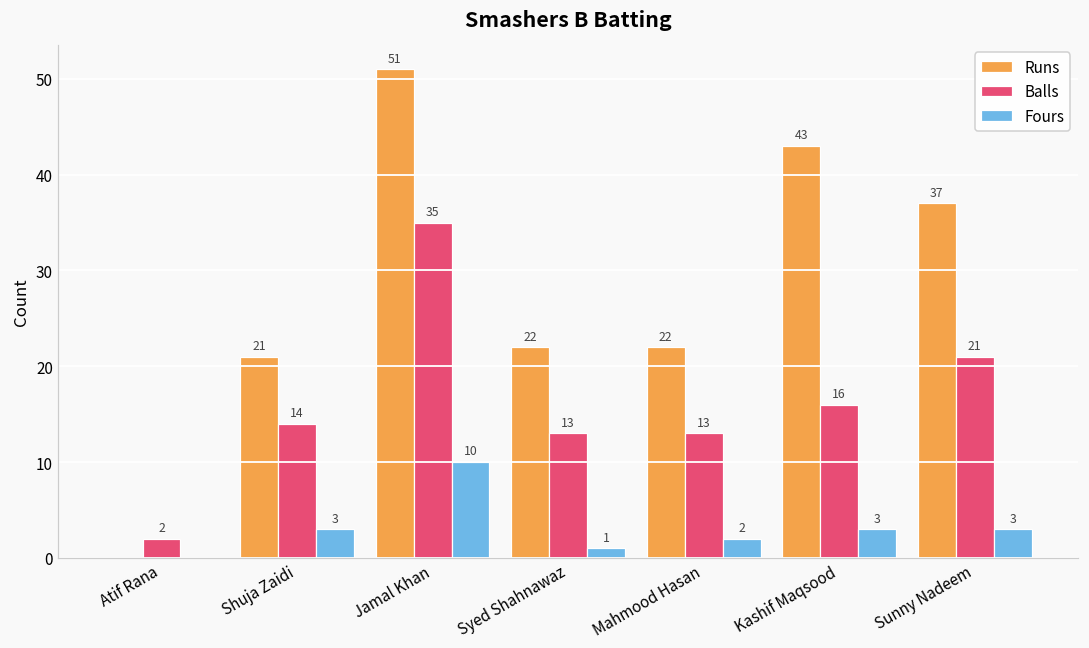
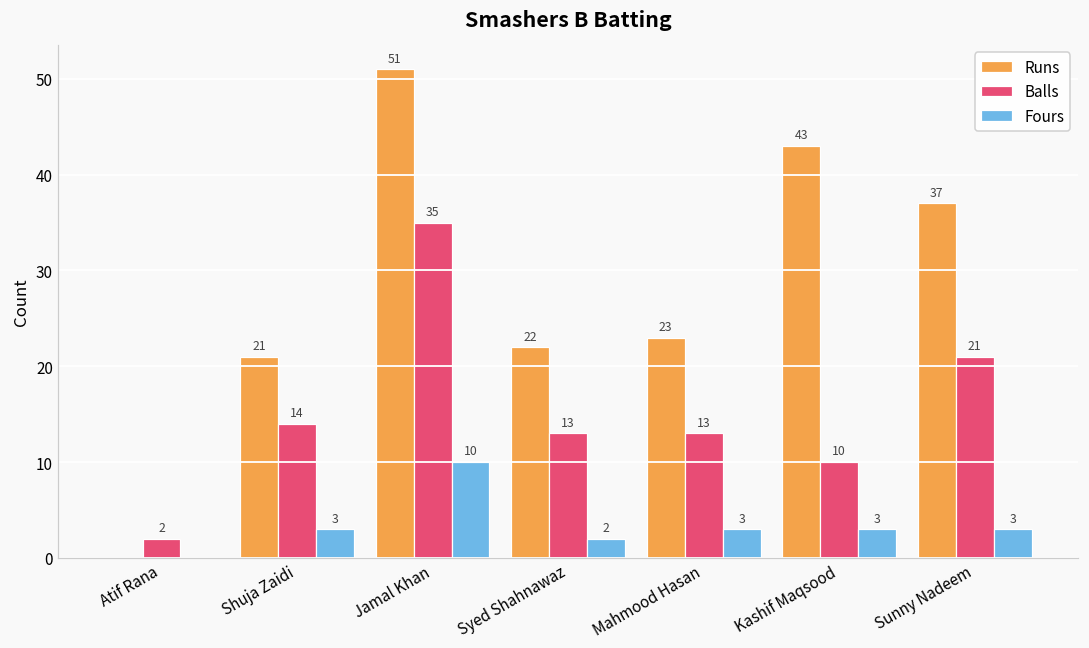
  {
    "Runs": {
      "Shuja Zaidi": 21,
      "Jamal Khan": 51,
      "Syed Shahnawaz": 22,
-     "Mahmood Hasan": 22,
+     "Mahmood Hasan": 23,
      "Kashif Maqsood": 43,
      "Sunny Nadeem": 37
    },
    "Balls": {
      "Atif Rana": 2,
      "Shuja Zaidi": 14,
      "Jamal Khan": 35,
      "Syed Shahnawaz": 13,
      "Mahmood Hasan": 13,
-     "Kashif Maqsood": 16,
+     "Kashif Maqsood": 10,
      "Sunny Nadeem": 21
    },
    "Fours": {
      "Shuja Zaidi": 3,
      "Jamal Khan": 10,
-     "Syed Shahnawaz": 1,
-     "Mahmood Hasan": 2,
+     "Syed Shahnawaz": 2,
+     "Mahmood Hasan": 3,
      "Kashif Maqsood": 3,
      "Sunny Nadeem": 3
    }
  }
